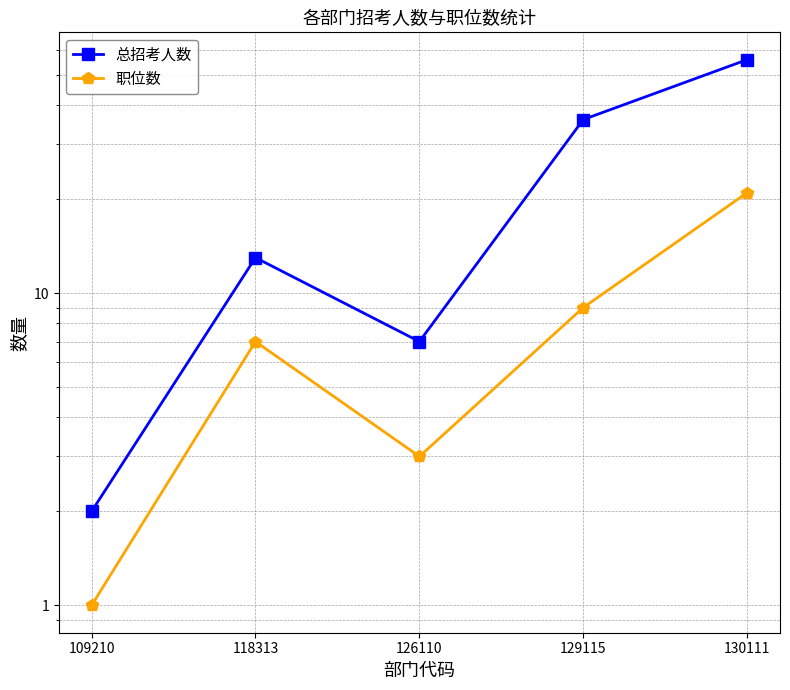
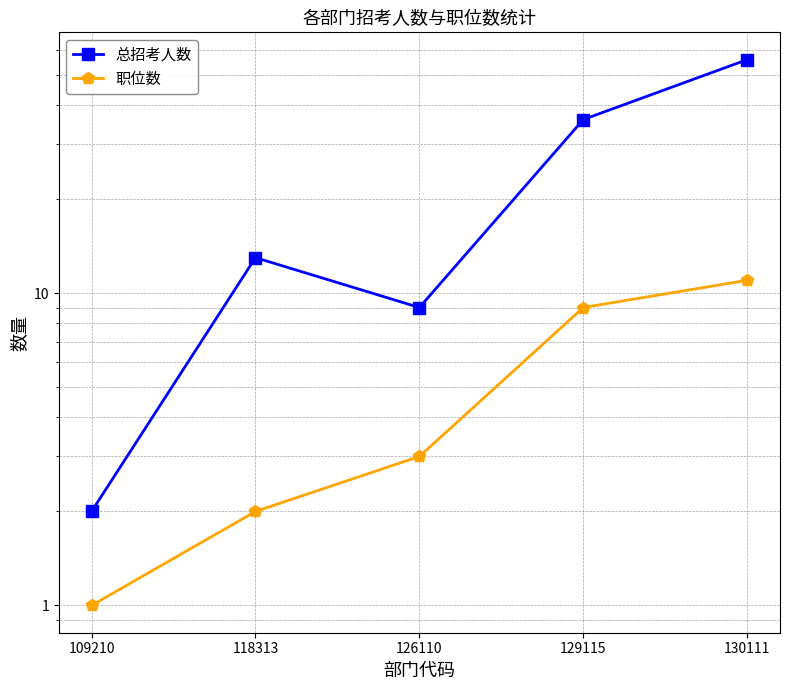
  {
    "总招考人数": {
      "109210": 2,
      "118313": 13,
-     "126110": 7,
+     "126110": 9,
      "129115": 36,
      "130111": 56
    },
    "职位数": {
      "109210": 1,
-     "118313": 7,
+     "118313": 2,
      "126110": 3,
      "129115": 9,
-     "130111": 21
+     "130111": 11
    }
  }
